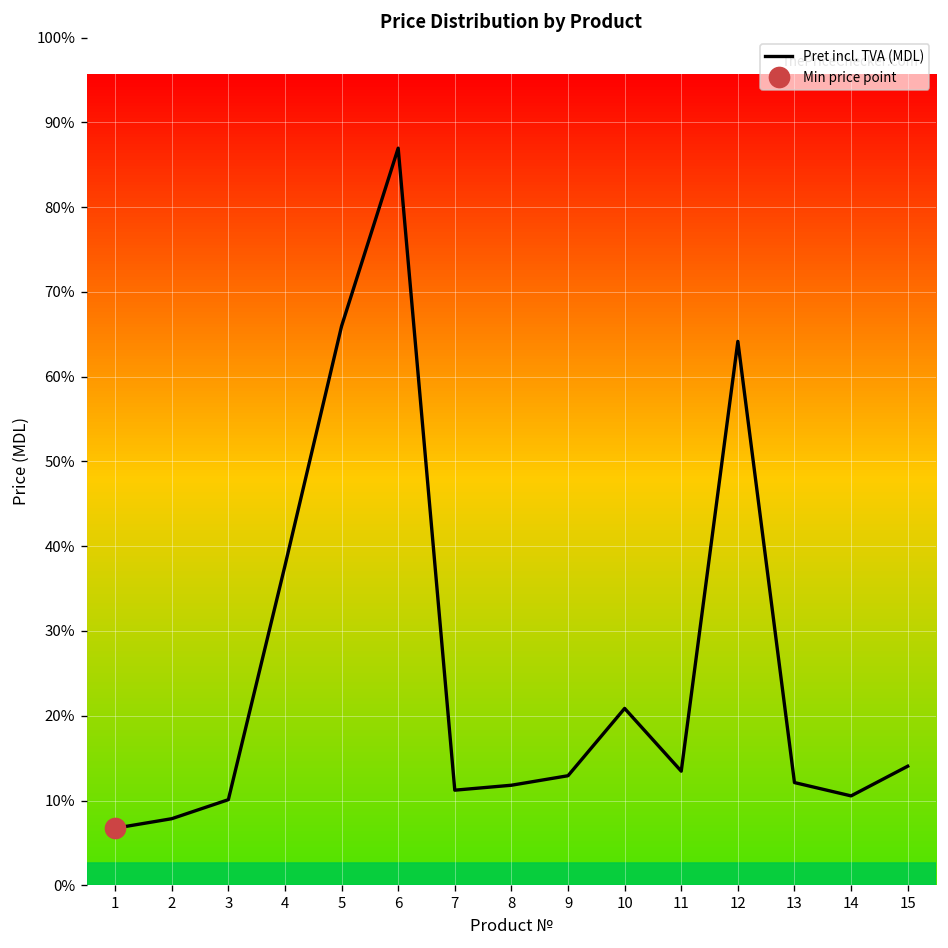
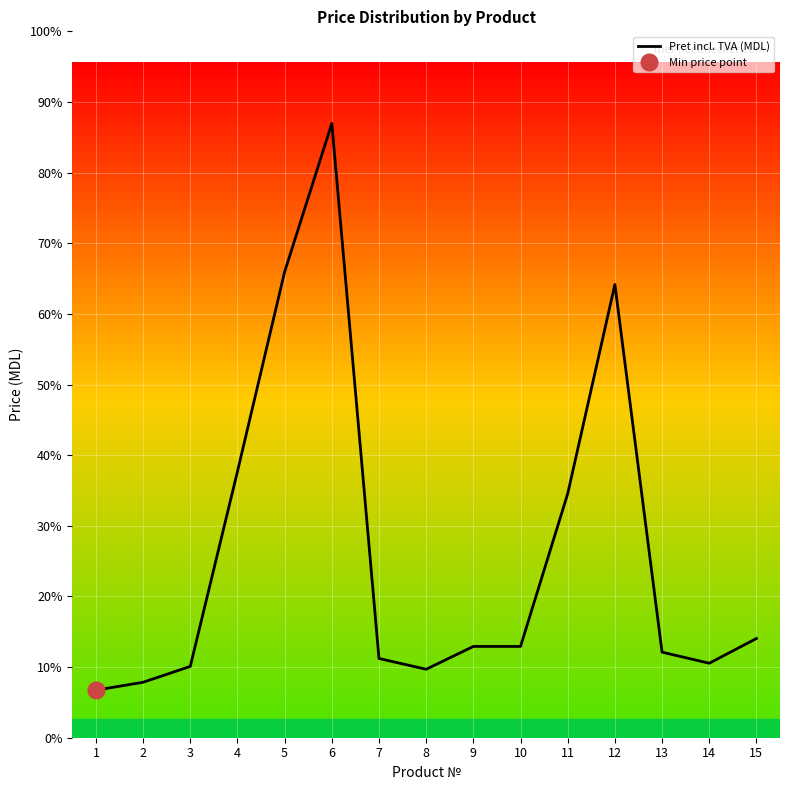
  {
    "Pret incl. TVA (MDL)": {
      "2": "8%",
      "3": "10%",
      "4": "38%",
      "5": "66%",
      "6": "87%",
      "7": "11%",
-     "8": "12%",
+     "8": "10%",
      "9": "13%",
-     "10": "21%",
-     "11": "13%",
+     "10": "13%",
+     "11": "35%",
      "12": "64%",
      "13": "12%",
      "14": "11%",
      "15": "14%"
    }
  }
